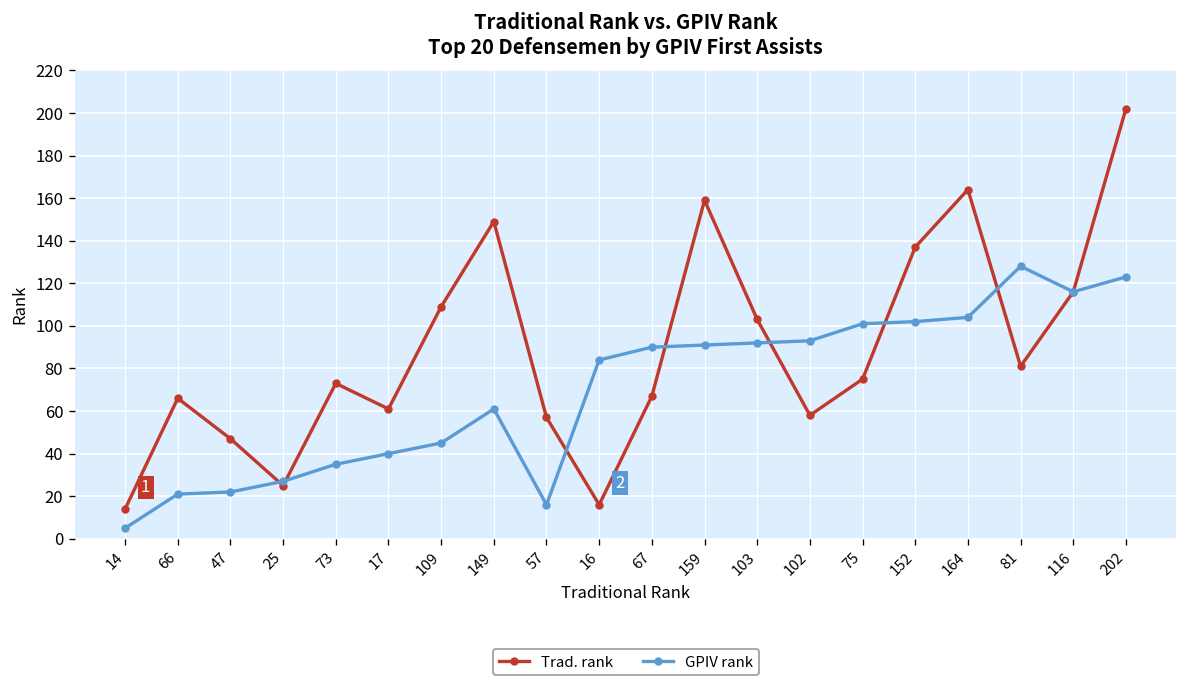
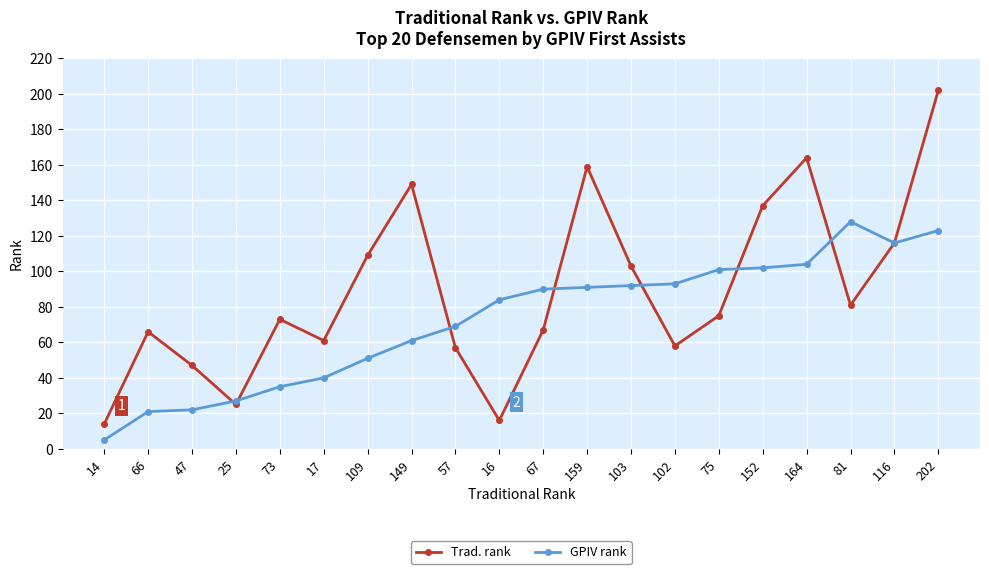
  {
    "Trad. rank": {
      "66": 66,
      "47": 47,
      "25": 25,
      "73": 73,
      "17": 61,
      "109": 109,
      "149": 149,
      "57": 57,
      "67": 67,
      "159": 159,
      "103": 103,
      "102": 58,
      "75": 75,
      "152": 137,
      "164": 164,
      "81": 81,
      "202": 202
    },
    "GPIV rank": {
      "14": 5,
      "66": 21,
      "47": 22,
      "25": 27,
      "73": 35,
      "17": 40,
-     "109": 45,
+     "109": 51,
      "149": 61,
-     "57": 16,
+     "57": 69,
      "16": 84,
      "67": 90,
      "159": 91,
      "103": 92,
      "102": 93,
      "75": 101,
      "152": 102,
      "164": 104,
      "81": 128,
      "202": 123
    }
  }
